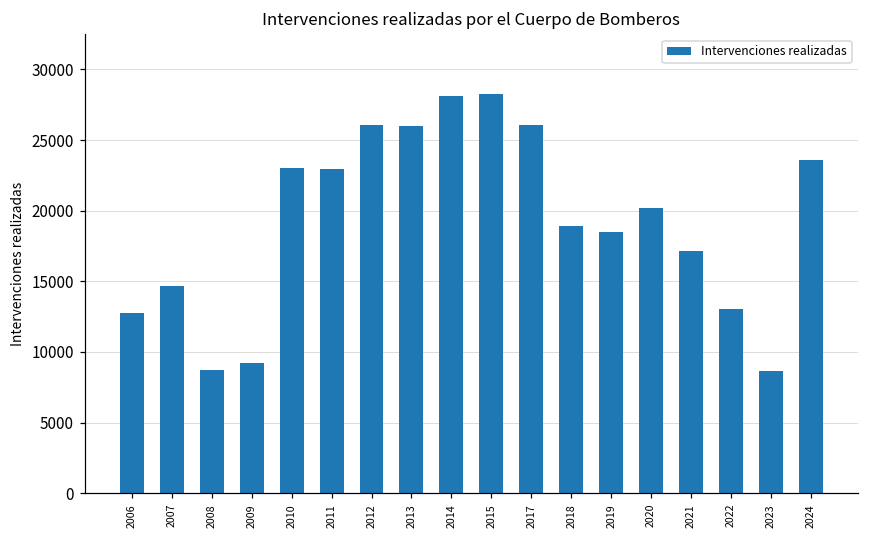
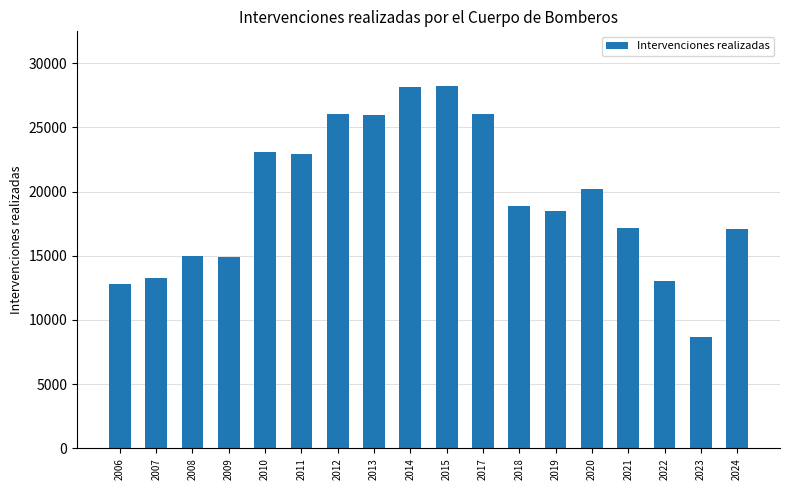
  {
    "2006": 12800,
-   "2007": 14700,
-   "2008": 8700,
-   "2009": 9200,
+   "2007": 13200,
+   "2008": 15000,
+   "2009": 14900,
    "2010": 23000,
    "2011": 22900,
    "2012": 26000,
    "2013": 26000,
    "2014": 28100,
    "2015": 28200,
    "2017": 26100,
    "2018": 18900,
    "2019": 18500,
    "2020": 20200,
    "2021": 17100,
    "2022": 13100,
    "2023": 8700,
-   "2024": 23600
+   "2024": 17100
  }
